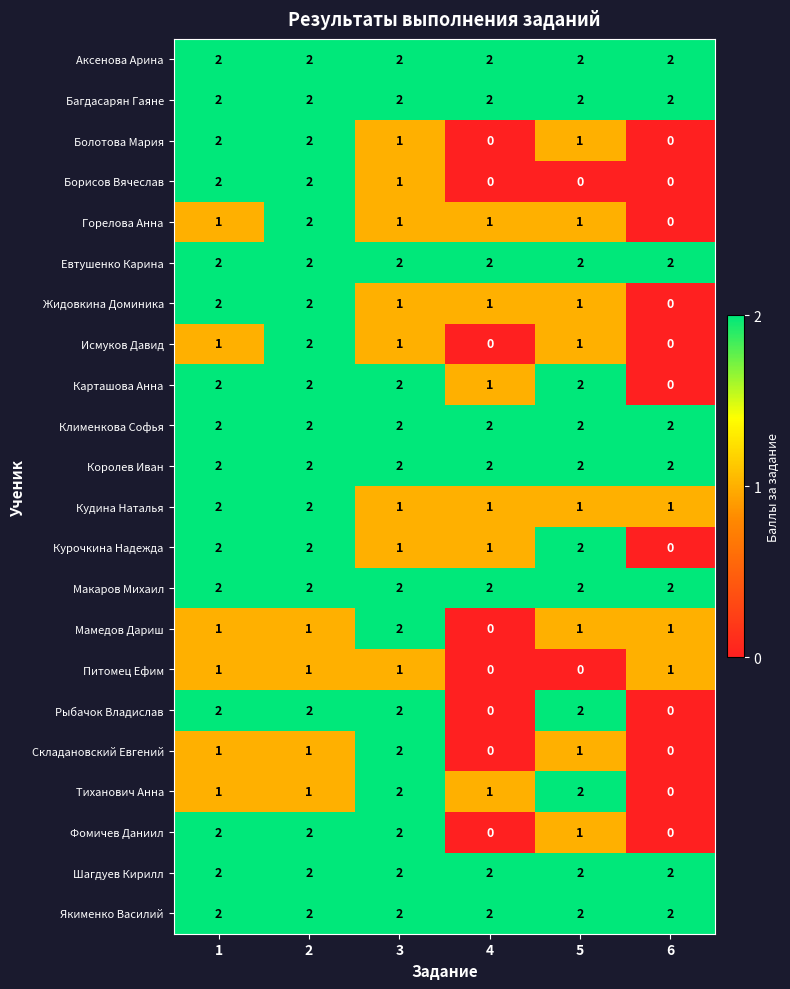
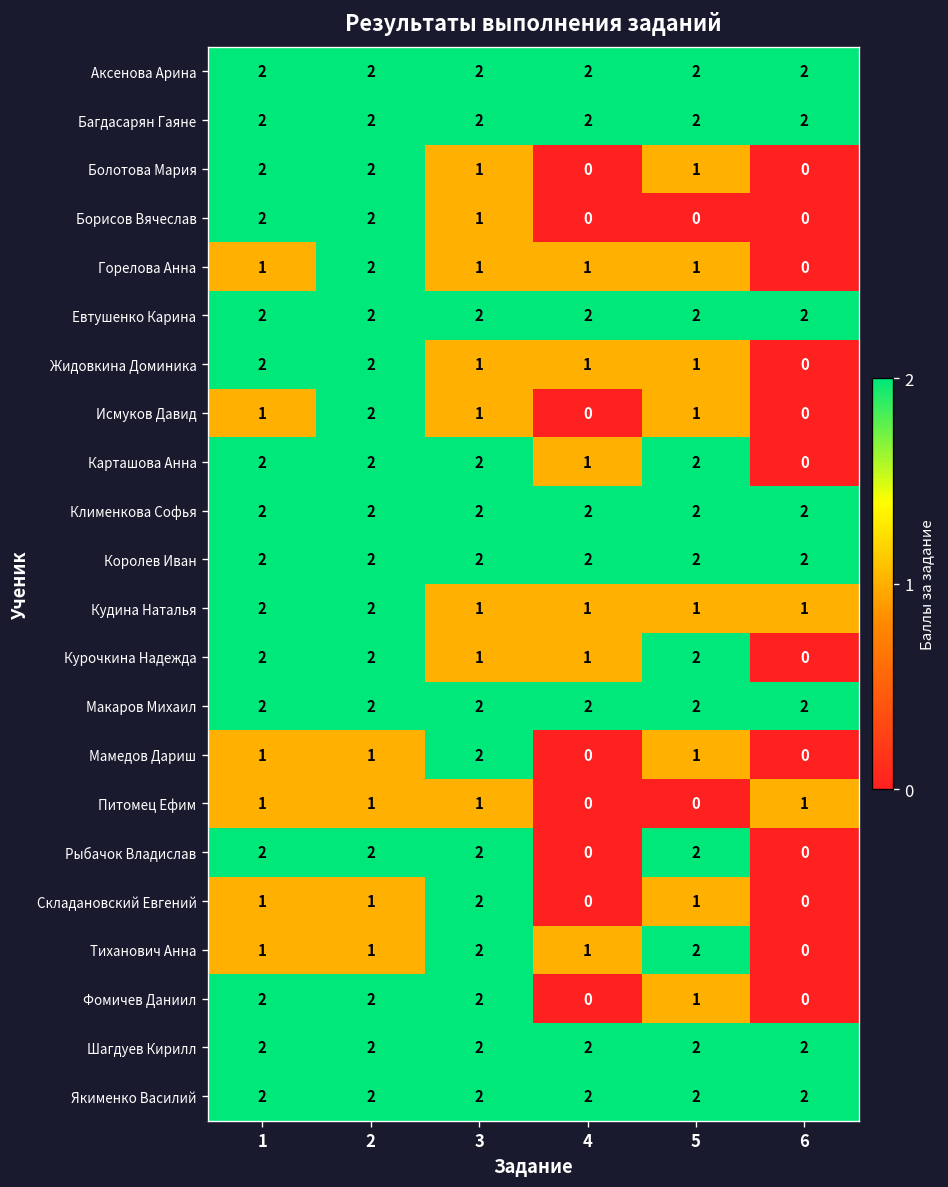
  {
    "Аксенова Арина": {
      "1": 2,
      "2": 2,
      "3": 2,
      "4": 2,
      "5": 2,
      "6": 2
    },
    "Багдасарян Гаяне": {
      "1": 2,
      "2": 2,
      "3": 2,
      "4": 2,
      "5": 2,
      "6": 2
    },
    "Болотова Мария": {
      "1": 2,
      "2": 2,
      "3": 1,
      "4": 0,
      "5": 1,
      "6": 0
    },
    "Борисов Вячеслав": {
      "1": 2,
      "2": 2,
      "3": 1,
      "4": 0,
      "5": 0,
      "6": 0
    },
    "Горелова Анна": {
      "1": 1,
      "2": 2,
      "3": 1,
      "4": 1,
      "5": 1,
      "6": 0
    },
    "Евтушенко Карина": {
      "1": 2,
      "2": 2,
      "3": 2,
      "4": 2,
      "5": 2,
      "6": 2
    },
    "Жидовкина Доминика": {
      "1": 2,
      "2": 2,
      "3": 1,
      "4": 1,
      "5": 1,
      "6": 0
    },
    "Исмуков Давид": {
      "1": 1,
      "2": 2,
      "3": 1,
      "4": 0,
      "5": 1,
      "6": 0
    },
    "Карташова Анна": {
      "1": 2,
      "2": 2,
      "3": 2,
      "4": 1,
      "5": 2,
      "6": 0
    },
    "Клименкова Софья": {
      "1": 2,
      "2": 2,
      "3": 2,
      "4": 2,
      "5": 2,
      "6": 2
    },
    "Королев Иван": {
      "1": 2,
      "2": 2,
      "3": 2,
      "4": 2,
      "5": 2,
      "6": 2
    },
    "Кудина Наталья": {
      "1": 2,
      "2": 2,
      "3": 1,
      "4": 1,
      "5": 1,
      "6": 1
    },
    "Курочкина Надежда": {
      "1": 2,
      "2": 2,
      "3": 1,
      "4": 1,
      "5": 2,
      "6": 0
    },
    "Макаров Михаил": {
      "1": 2,
      "2": 2,
      "3": 2,
      "4": 2,
      "5": 2,
      "6": 2
    },
    "Мамедов Дариш": {
      "1": 1,
      "2": 1,
      "3": 2,
      "4": 0,
      "5": 1,
-     "6": 1
+     "6": 0
    },
    "Питомец Ефим": {
      "1": 1,
      "2": 1,
      "3": 1,
      "4": 0,
      "5": 0,
      "6": 1
    },
    "Рыбачок Владислав": {
      "1": 2,
      "2": 2,
      "3": 2,
      "4": 0,
      "5": 2,
      "6": 0
    },
    "Складановский Евгений": {
      "1": 1,
      "2": 1,
      "3": 2,
      "4": 0,
      "5": 1,
      "6": 0
    },
    "Тиханович Анна": {
      "1": 1,
      "2": 1,
      "3": 2,
      "4": 1,
      "5": 2,
      "6": 0
    },
    "Фомичев Даниил": {
      "1": 2,
      "2": 2,
      "3": 2,
      "4": 0,
      "5": 1,
      "6": 0
    },
    "Шагдуев Кирилл": {
      "1": 2,
      "2": 2,
      "3": 2,
      "4": 2,
      "5": 2,
      "6": 2
    },
    "Якименко Василий": {
      "1": 2,
      "2": 2,
      "3": 2,
      "4": 2,
      "5": 2,
      "6": 2
    }
  }
